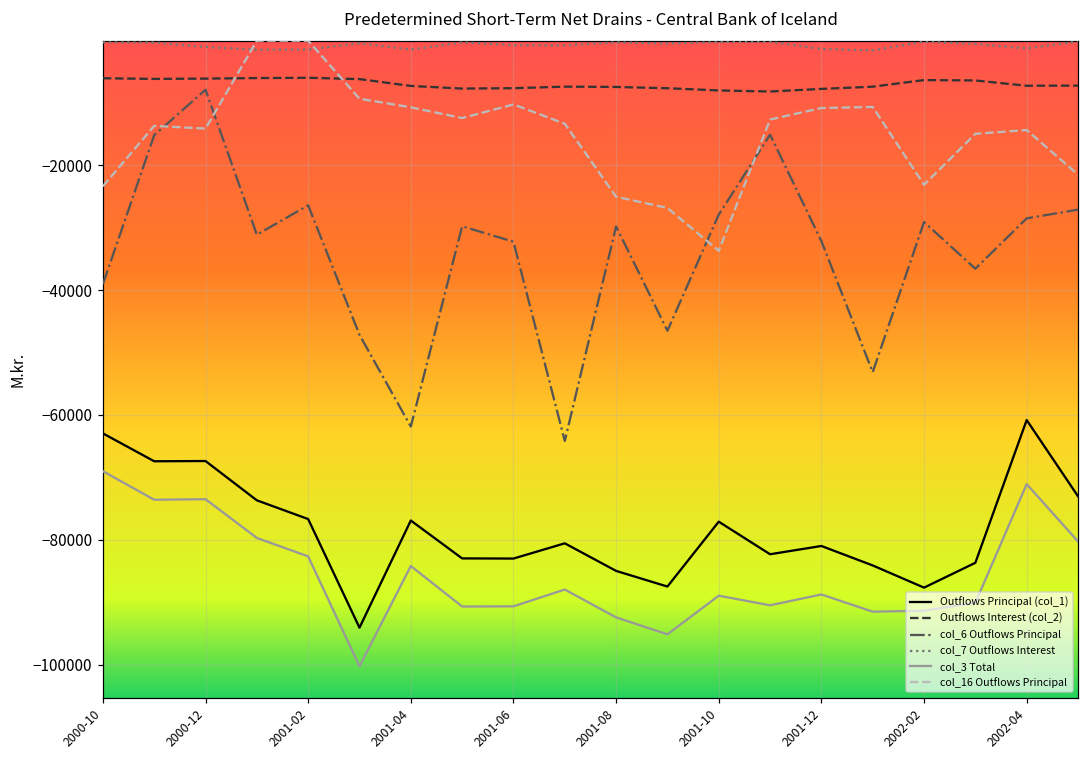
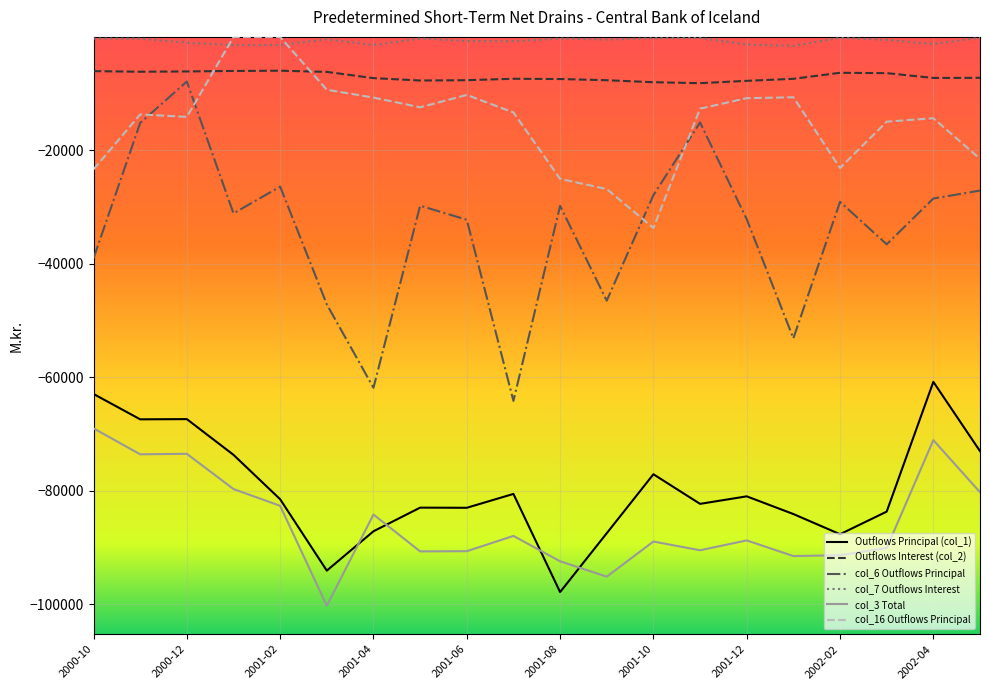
  {
    "Outflows Principal (col_1)": {
      "2000-10": -63000,
      "2000-12": -67000,
-     "2001-02": -77000,
-     "2001-04": -77000,
+     "2001-02": -82000,
+     "2001-04": -87000,
      "2001-06": -83000,
-     "2001-08": -85000,
+     "2001-08": -98000,
      "2001-10": -77000,
      "2001-12": -81000,
      "2002-04": -61000
    }
  }
